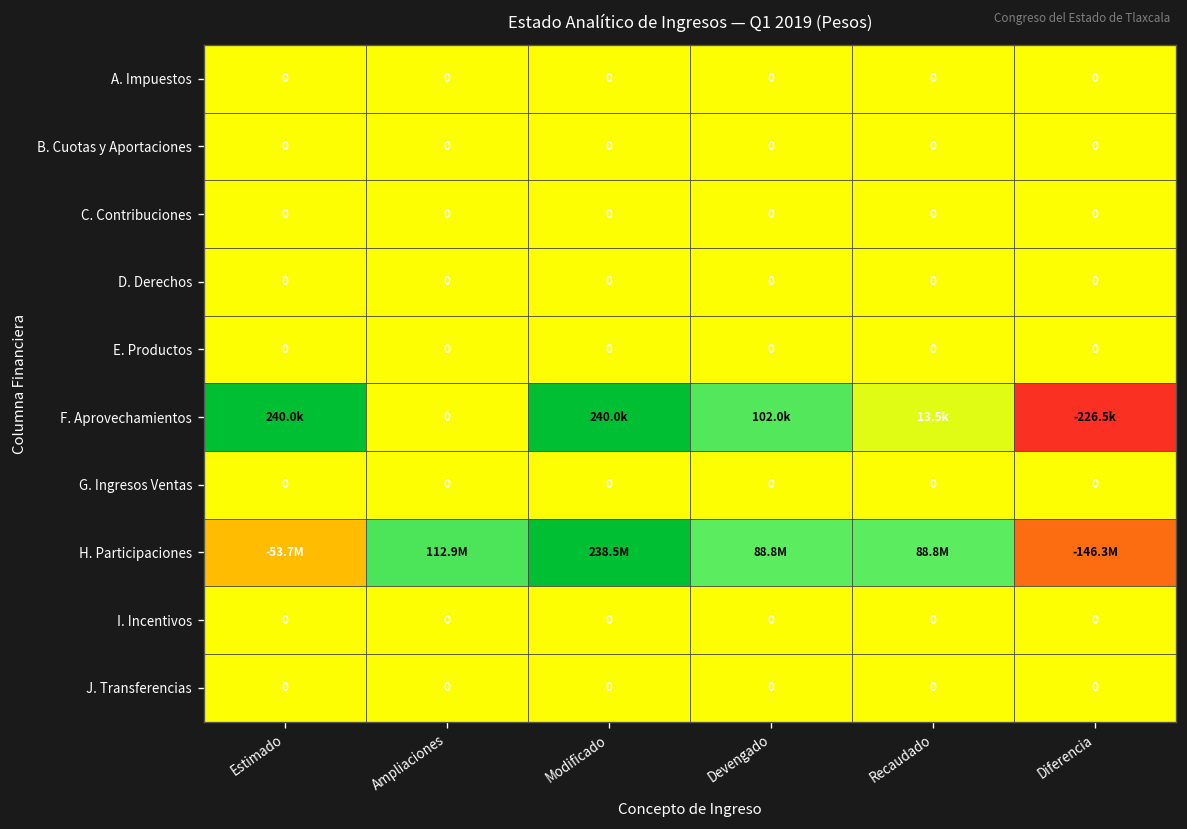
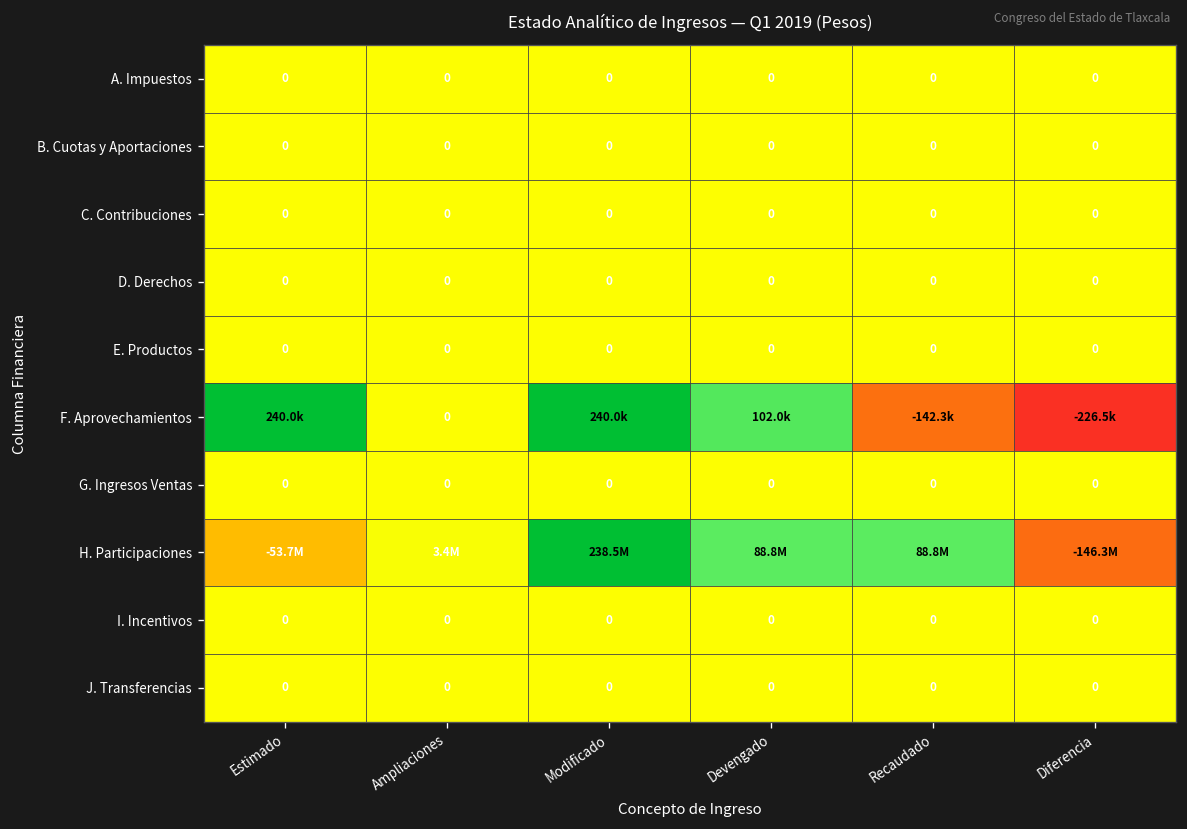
  {
    "A. Impuestos": {
      "Estimado": "0",
      "Ampliaciones": "0",
      "Modificado": "0",
      "Devengado": "0",
      "Recaudado": "0",
      "Diferencia": "0"
    },
    "B. Cuotas y Aportaciones": {
      "Estimado": "0",
      "Ampliaciones": "0",
      "Modificado": "0",
      "Devengado": "0",
      "Recaudado": "0",
      "Diferencia": "0"
    },
    "C. Contribuciones": {
      "Estimado": "0",
      "Ampliaciones": "0",
      "Modificado": "0",
      "Devengado": "0",
      "Recaudado": "0",
      "Diferencia": "0"
    },
    "D. Derechos": {
      "Estimado": "0",
      "Ampliaciones": "0",
      "Modificado": "0",
      "Devengado": "0",
      "Recaudado": "0",
      "Diferencia": "0"
    },
    "E. Productos": {
      "Estimado": "0",
      "Ampliaciones": "0",
      "Modificado": "0",
      "Devengado": "0",
      "Recaudado": "0",
      "Diferencia": "0"
    },
    "F. Aprovechamientos": {
      "Estimado": "240.0k",
      "Ampliaciones": "0",
      "Modificado": "240.0k",
      "Devengado": "102.0k",
-     "Recaudado": "13.5k",
+     "Recaudado": "-142.3k",
      "Diferencia": "-226.5k"
    },
    "G. Ingresos Ventas": {
      "Estimado": "0",
      "Ampliaciones": "0",
      "Modificado": "0",
      "Devengado": "0",
      "Recaudado": "0",
      "Diferencia": "0"
    },
    "H. Participaciones": {
      "Estimado": "-53.7M",
-     "Ampliaciones": "112.9M",
+     "Ampliaciones": "3.4M",
      "Modificado": "238.5M",
      "Devengado": "88.8M",
      "Recaudado": "88.8M",
      "Diferencia": "-146.3M"
    },
    "I. Incentivos": {
      "Estimado": "0",
      "Ampliaciones": "0",
      "Modificado": "0",
      "Devengado": "0",
      "Recaudado": "0",
      "Diferencia": "0"
    },
    "J. Transferencias": {
      "Estimado": "0",
      "Ampliaciones": "0",
      "Modificado": "0",
      "Devengado": "0",
      "Recaudado": "0",
      "Diferencia": "0"
    }
  }
